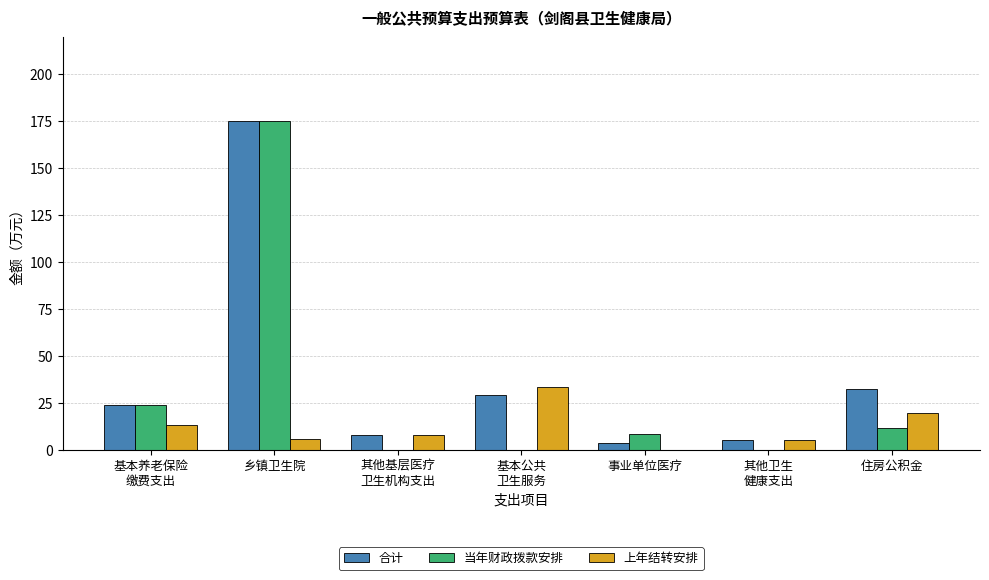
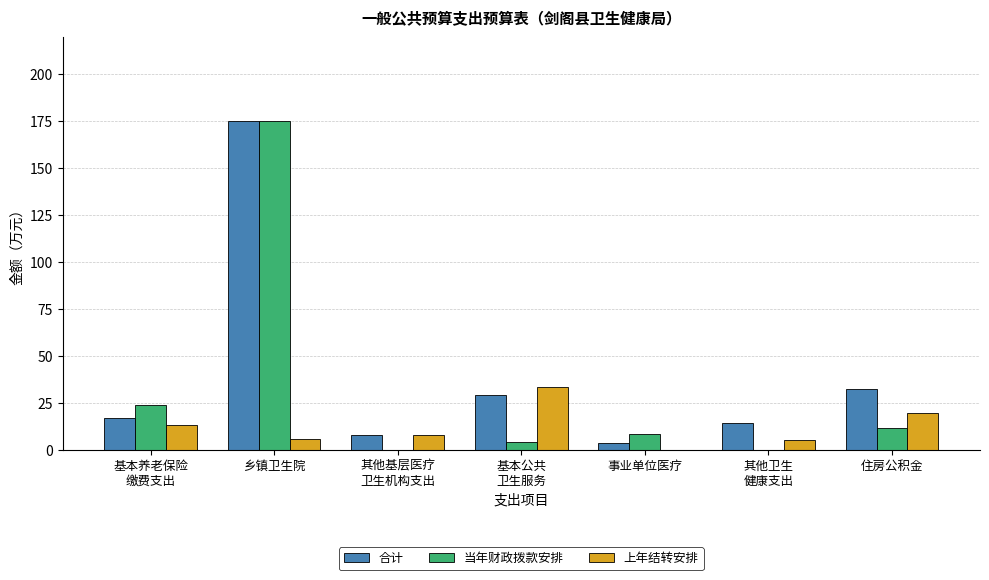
  {
    "合计": {
-     "基本养老保险 缴费支出": 24,
+     "基本养老保险 缴费支出": 17,
      "乡镇卫生院": 175,
      "其他基层医疗 卫生机构支出": 8,
      "基本公共 卫生服务": 29,
      "事业单位医疗": 4,
-     "其他卫生 健康支出": 5,
+     "其他卫生 健康支出": 14,
      "住房公积金": 32
    },
    "当年财政拨款安排": {
      "基本养老保险 缴费支出": 24,
      "乡镇卫生院": 175,
      "其他基层医疗 卫生机构支出": 0,
-     "基本公共 卫生服务": 0,
+     "基本公共 卫生服务": 4,
      "事业单位医疗": 8,
      "其他卫生 健康支出": 0,
      "住房公积金": 11
    },
    "上年结转安排": {
      "基本养老保险 缴费支出": 13,
      "乡镇卫生院": 6,
      "其他基层医疗 卫生机构支出": 8,
      "基本公共 卫生服务": 34,
      "事业单位医疗": 0,
      "其他卫生 健康支出": 5,
      "住房公积金": 20
    }
  }
